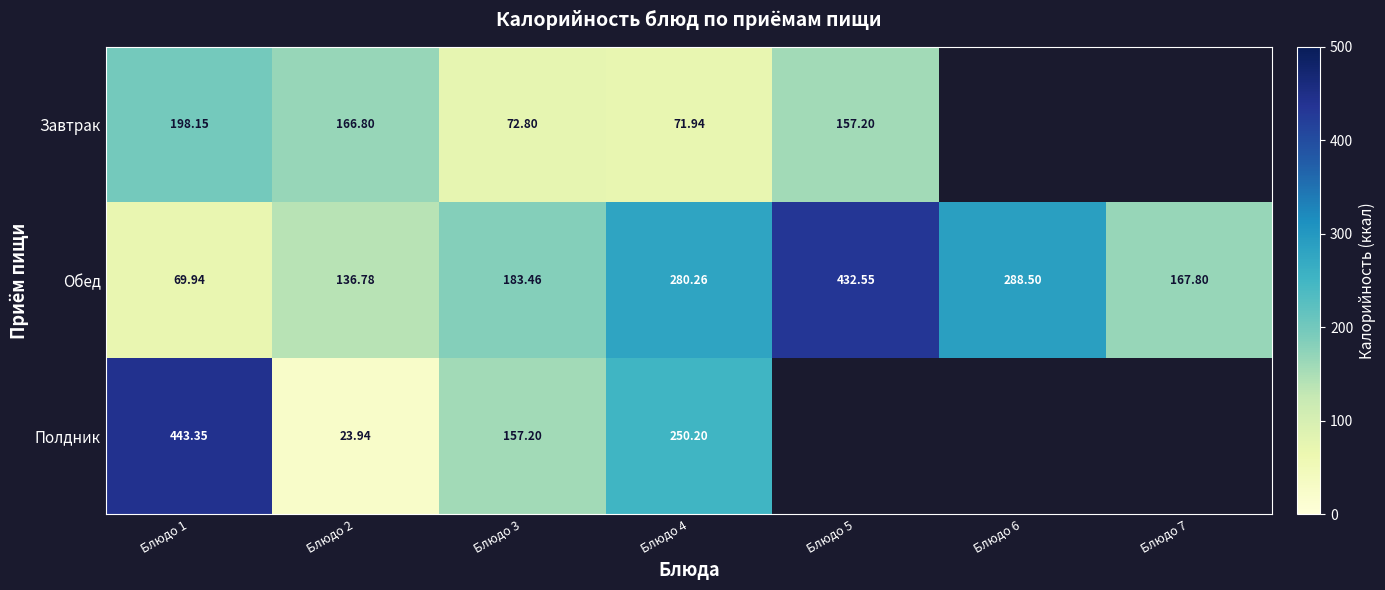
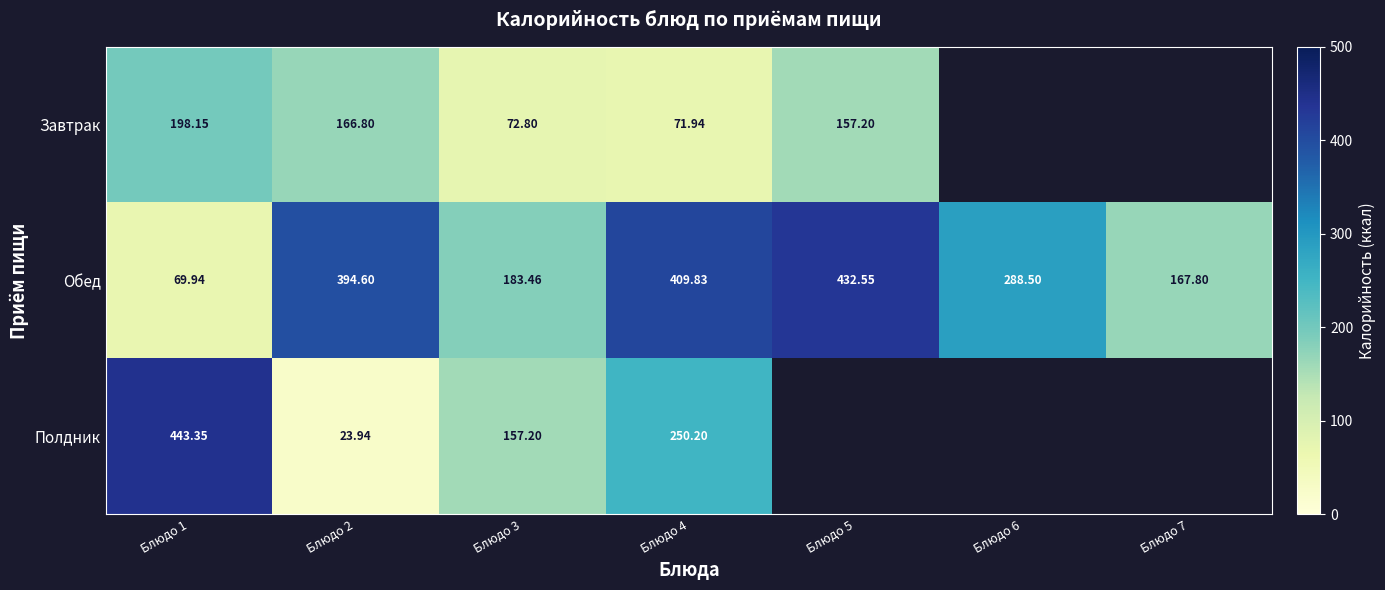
  {
    "Завтрак": {
      "Блюдо 1": 198.15,
      "Блюдо 2": 166.80,
      "Блюдо 3": 72.80,
      "Блюдо 4": 71.94,
      "Блюдо 5": 157.20
    },
    "Обед": {
      "Блюдо 1": 69.94,
-     "Блюдо 2": 136.78,
+     "Блюдо 2": 394.60,
      "Блюдо 3": 183.46,
-     "Блюдо 4": 280.26,
+     "Блюдо 4": 409.83,
      "Блюдо 5": 432.55,
      "Блюдо 6": 288.50,
      "Блюдо 7": 167.80
    },
    "Полдник": {
      "Блюдо 1": 443.35,
      "Блюдо 2": 23.94,
      "Блюдо 3": 157.20,
      "Блюдо 4": 250.20
    }
  }
